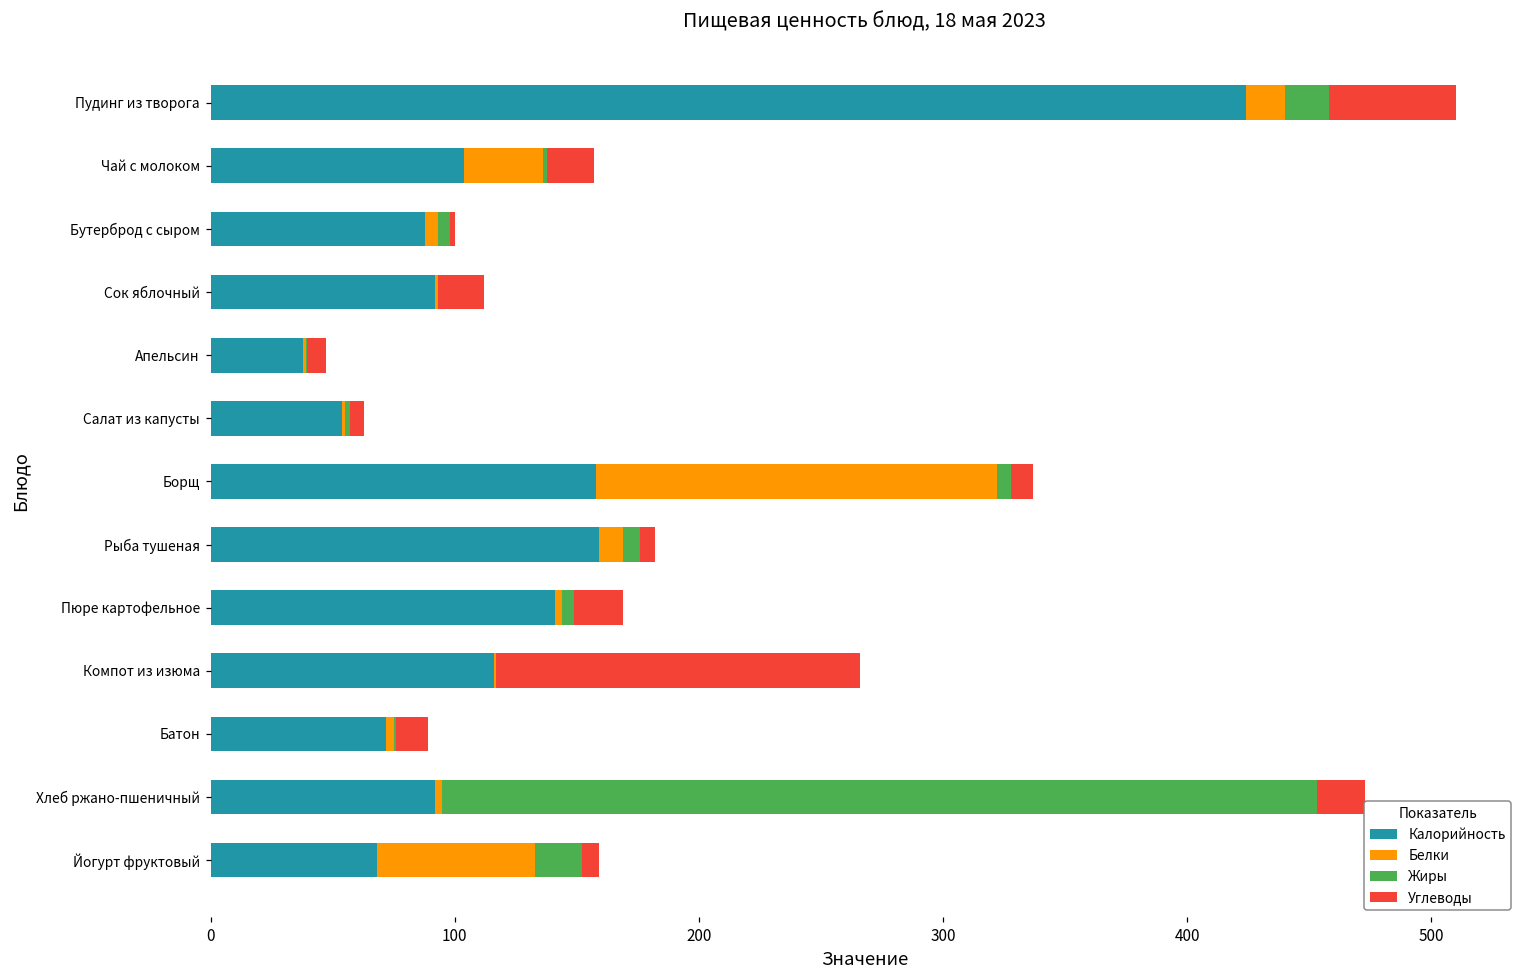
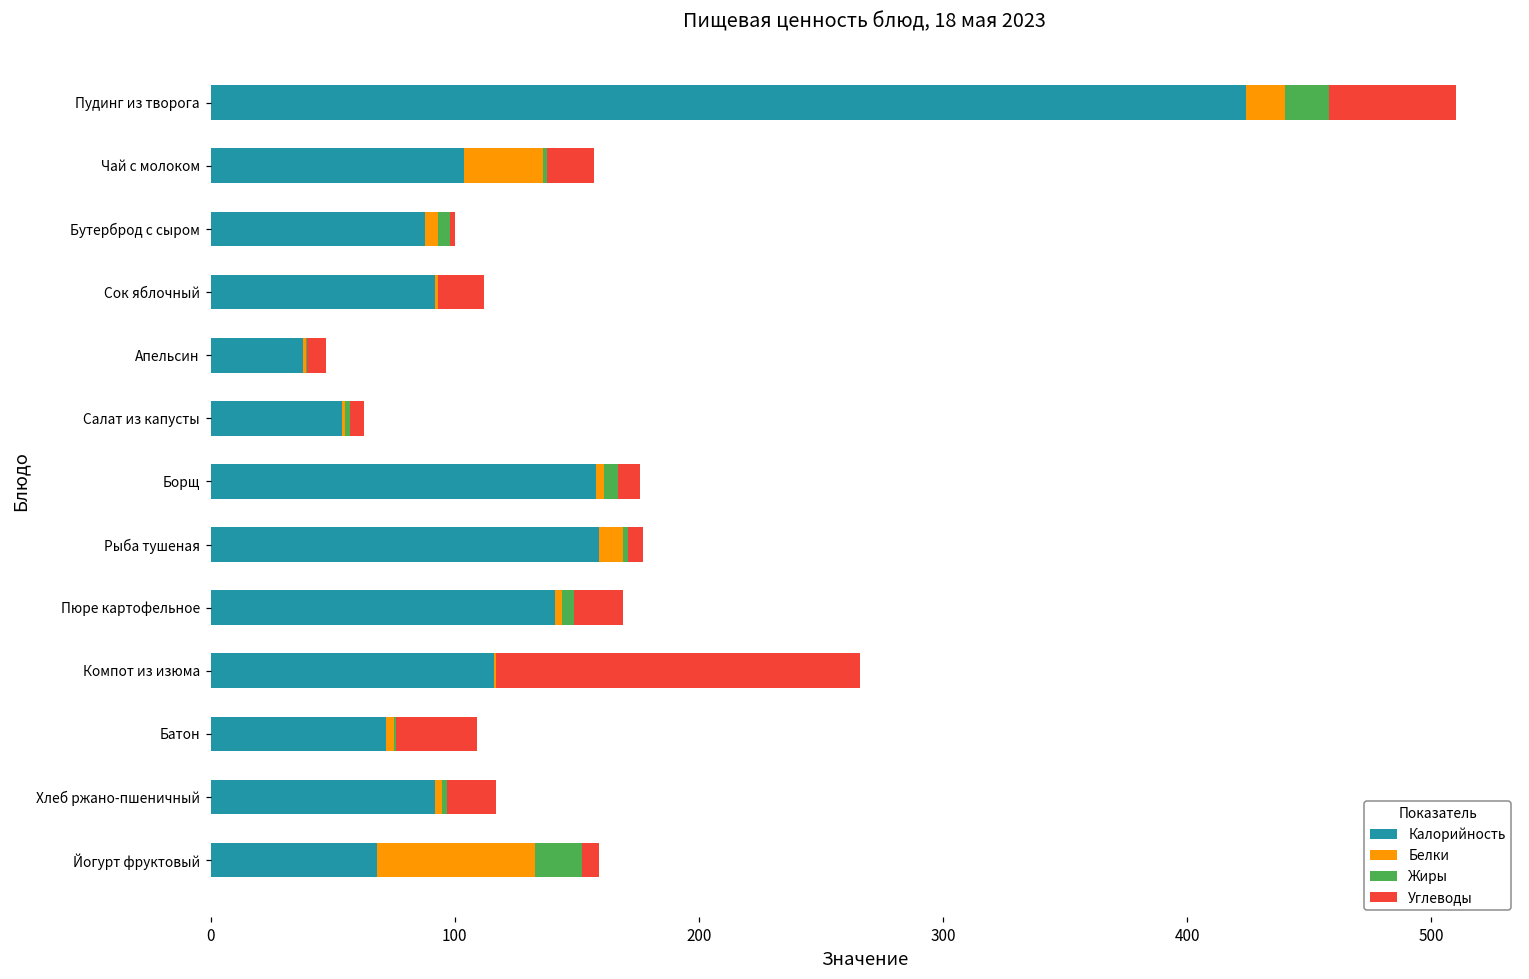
  {
    "Калорийность": {
      "Пудинг из творога": 424,
      "Чай с молоком": 104,
      "Бутерброд с сыром": 88,
      "Сок яблочный": 92,
      "Апельсин": 38,
      "Салат из капусты": 54,
      "Борщ": 158,
      "Рыба тушеная": 159,
      "Пюре картофельное": 141,
      "Компот из изюма": 116,
      "Батон": 72,
      "Хлеб ржано-пшеничный": 92,
      "Йогурт фруктовый": 68
    },
    "Белки": {
      "Пудинг из творога": 16,
      "Чай с молоком": 32,
      "Бутерброд с сыром": 5,
-     "Борщ": 164,
+     "Борщ": 3,
      "Рыба тушеная": 10,
      "Пюре картофельное": 3,
      "Батон": 3,
      "Хлеб ржано-пшеничный": 3,
      "Йогурт фруктовый": 65
    },
    "Жиры": {
      "Пудинг из творога": 18,
      "Чай с молоком": 2,
      "Бутерброд с сыром": 5,
      "Сок яблочный": 0,
      "Салат из капусты": 2,
      "Борщ": 6,
-     "Рыба тушеная": 7,
+     "Рыба тушеная": 2,
      "Пюре картофельное": 5,
-     "Хлеб ржано-пшеничный": 358,
+     "Хлеб ржано-пшеничный": 2,
      "Йогурт фруктовый": 19
    },
    "Углеводы": {
      "Пудинг из творога": 52,
      "Чай с молоком": 19,
      "Бутерброд с сыром": 2,
      "Сок яблочный": 19,
      "Апельсин": 8,
      "Салат из капусты": 6,
      "Борщ": 9,
      "Рыба тушеная": 6,
      "Пюре картофельное": 20,
      "Компот из изюма": 149,
-     "Батон": 13,
+     "Батон": 33,
      "Хлеб ржано-пшеничный": 20,
      "Йогурт фруктовый": 7
    }
  }
